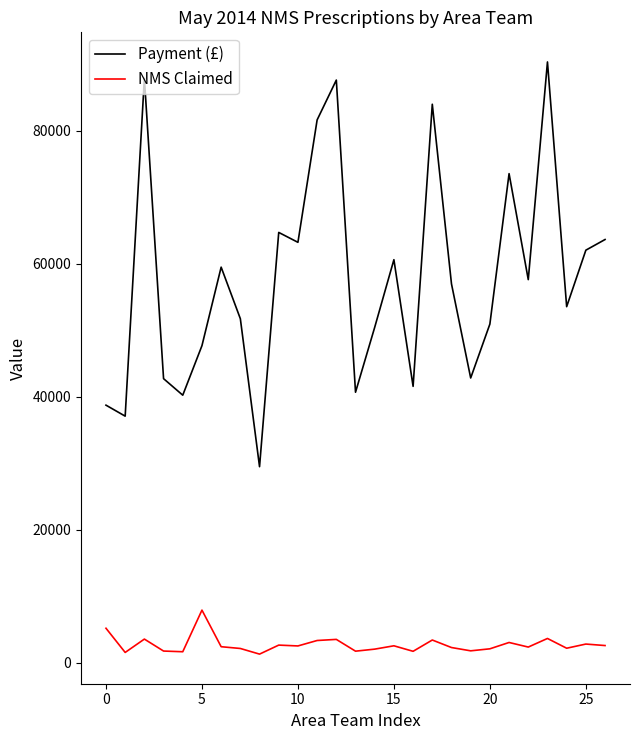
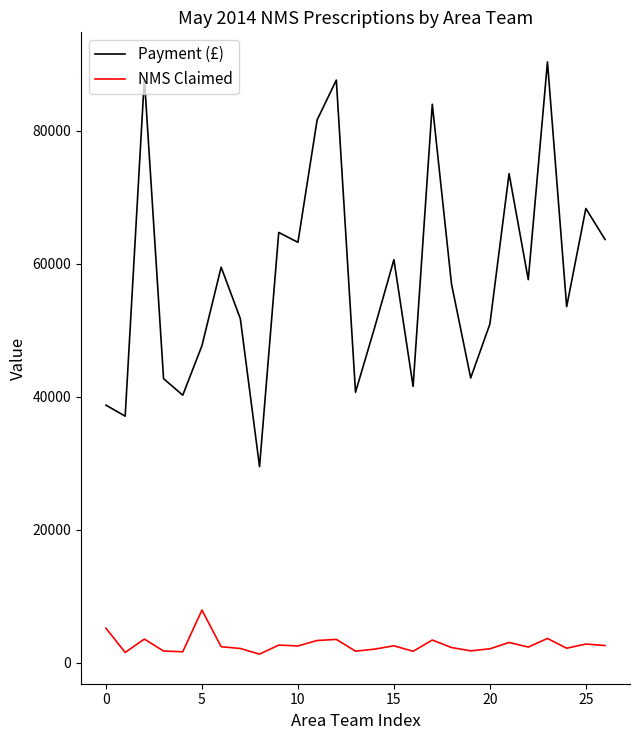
  {
    "Payment (£)": {
      "0": 39000,
      "5": 48000,
      "10": 63000,
      "15": 61000,
      "20": 51000,
-     "25": 62000
+     "25": 68000
    },
    "NMS Claimed": {
      "0": 5000,
      "5": 8000,
      "10": 2000,
      "15": 3000,
      "20": 2000,
      "25": 3000
    }
  }
